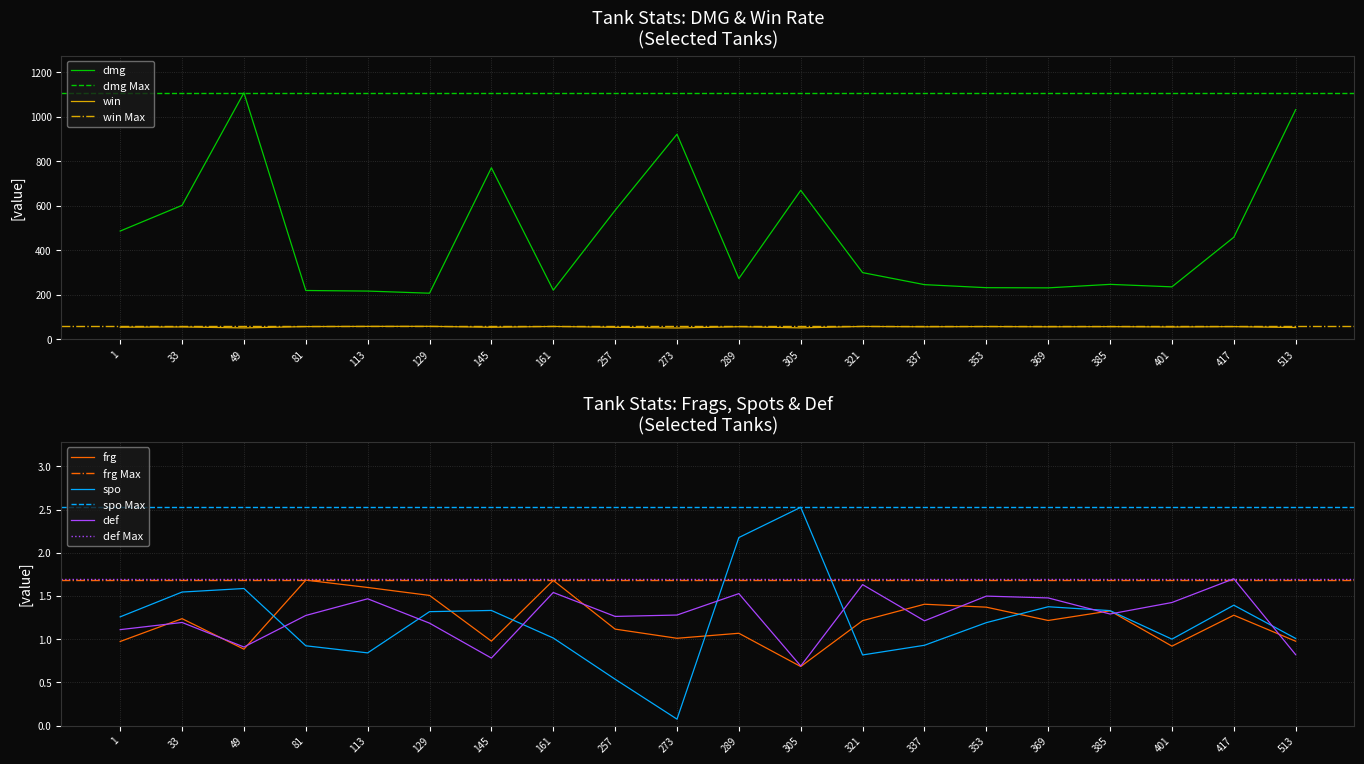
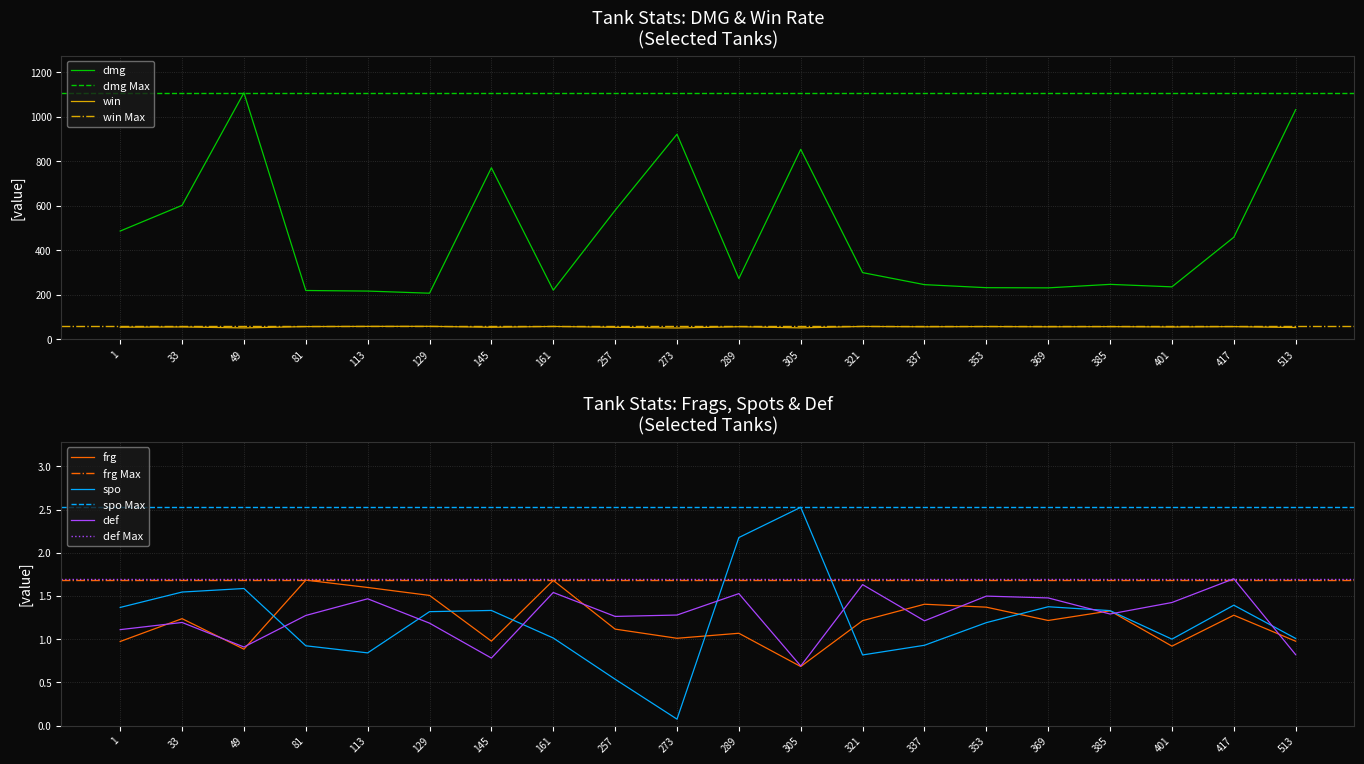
  {
    "Tank Stats: DMG & Win Rate (Selected Tanks)": {
      "dmg": {
        "1": 490,
        "33": 600,
        "49": 1110,
        "81": 220,
        "113": 220,
        "129": 210,
        "145": 770,
        "161": 220,
        "257": 580,
        "273": 920,
        "289": 270,
-       "305": 670,
+       "305": 850,
        "321": 300,
        "337": 250,
        "353": 230,
        "369": 230,
        "385": 250,
        "401": 240,
        "417": 460,
        "513": 1030
      },
      "win": {
        "1": 50,
        "33": 60,
        "49": 50,
        "81": 60,
        "113": 60,
        "129": 60,
        "145": 50,
        "161": 60,
        "257": 50,
        "273": 50,
        "289": 60,
        "305": 50,
        "321": 60,
        "337": 60,
        "353": 60,
        "369": 60,
        "385": 60,
        "401": 60,
        "417": 60,
        "513": 50
      }
    },
    "Tank Stats: Frags, Spots & Def (Selected Tanks)": {
      "frg": {
        "1": 1.0,
        "33": 1.2,
        "81": 1.7,
        "113": 1.6,
        "129": 1.5,
        "145": 1.0,
        "161": 1.7,
        "257": 1.1,
        "273": 1.0,
        "289": 1.1,
        "321": 1.2,
        "337": 1.4,
        "353": 1.4,
        "369": 1.2,
        "401": 0.9,
        "417": 1.3,
        "513": 1.0
      },
      "spo": {
-       "1": 1.3,
+       "1": 1.4,
        "33": 1.5,
        "49": 1.6,
        "81": 0.9,
        "113": 0.8,
        "129": 1.3,
        "145": 1.3,
        "161": 1.0,
        "257": 0.5,
        "273": 0.1,
        "289": 2.2,
        "305": 2.5,
        "321": 0.8,
        "337": 0.9,
        "353": 1.2,
        "369": 1.4,
        "401": 1.0,
        "417": 1.4,
        "513": 1.0
      },
      "def": {
        "1": 1.1,
        "33": 1.2,
        "81": 1.3,
        "113": 1.5,
        "129": 1.2,
        "145": 0.8,
        "161": 1.5,
        "257": 1.3,
        "273": 1.3,
        "289": 1.5,
        "321": 1.6,
        "337": 1.2,
        "353": 1.5,
        "369": 1.5,
        "385": 1.3,
        "401": 1.4,
        "417": 1.7,
        "513": 0.8
      }
    }
  }
